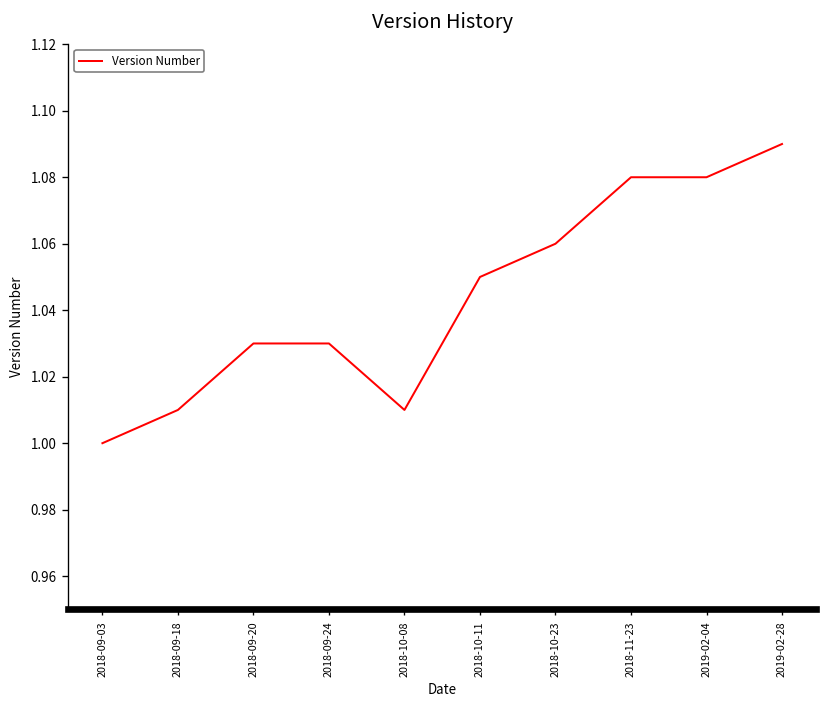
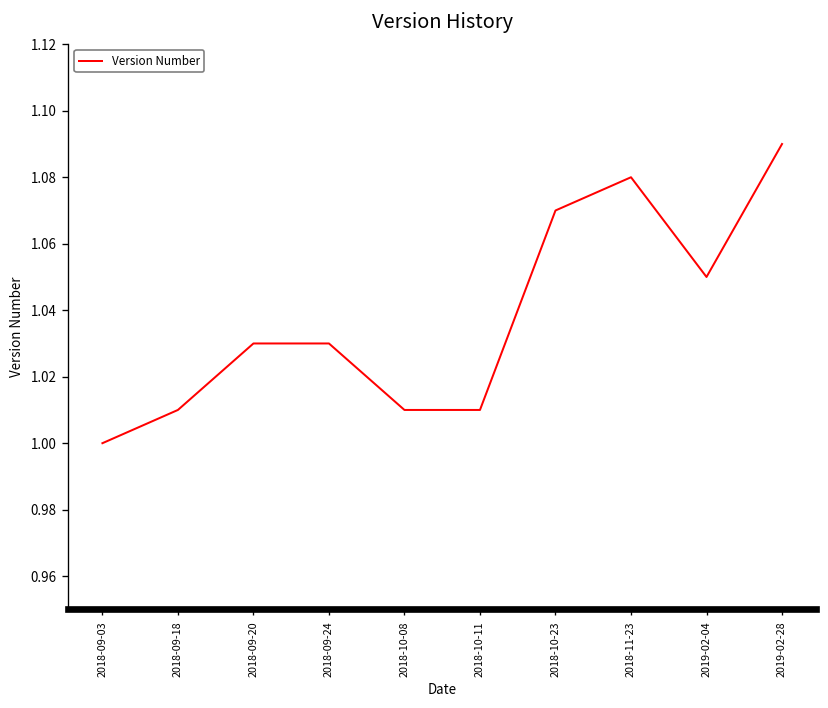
  {
    "2018-09-03": 1.00,
    "2018-09-18": 1.01,
    "2018-09-20": 1.03,
    "2018-09-24": 1.03,
    "2018-10-08": 1.01,
-   "2018-10-11": 1.05,
-   "2018-10-23": 1.06,
+   "2018-10-11": 1.01,
+   "2018-10-23": 1.07,
    "2018-11-23": 1.08,
-   "2019-02-04": 1.08,
+   "2019-02-04": 1.05,
    "2019-02-28": 1.09
  }
